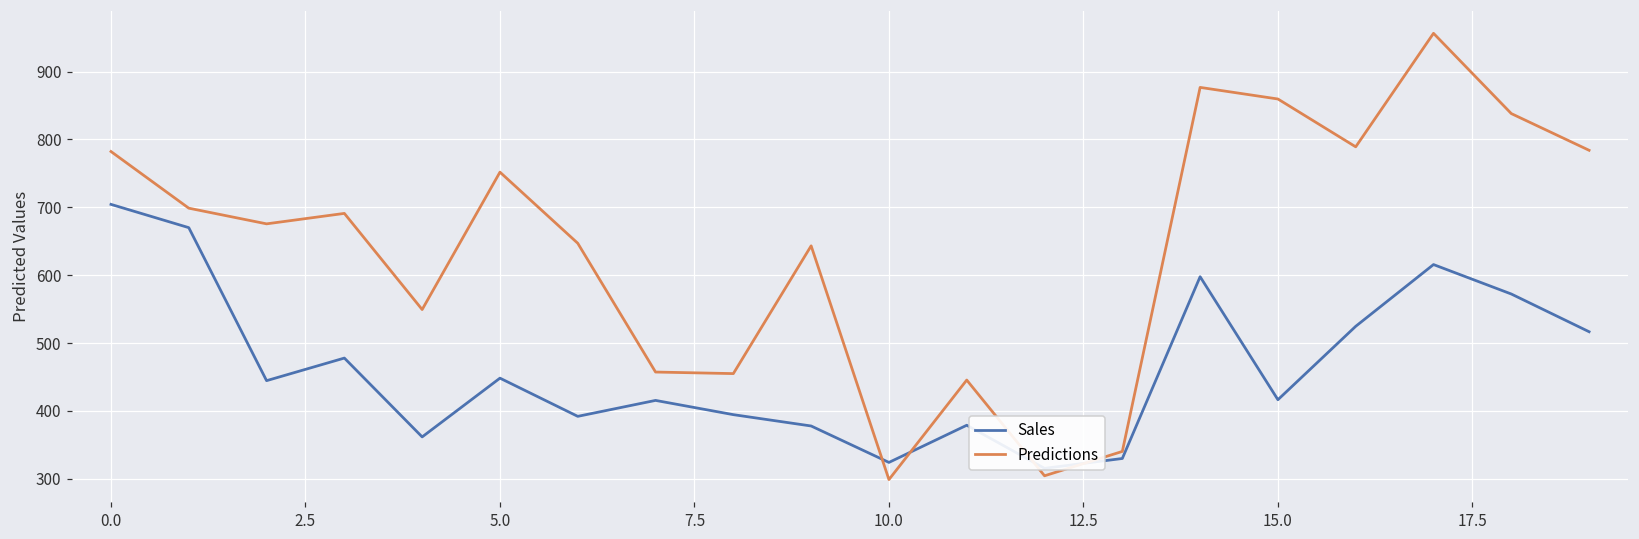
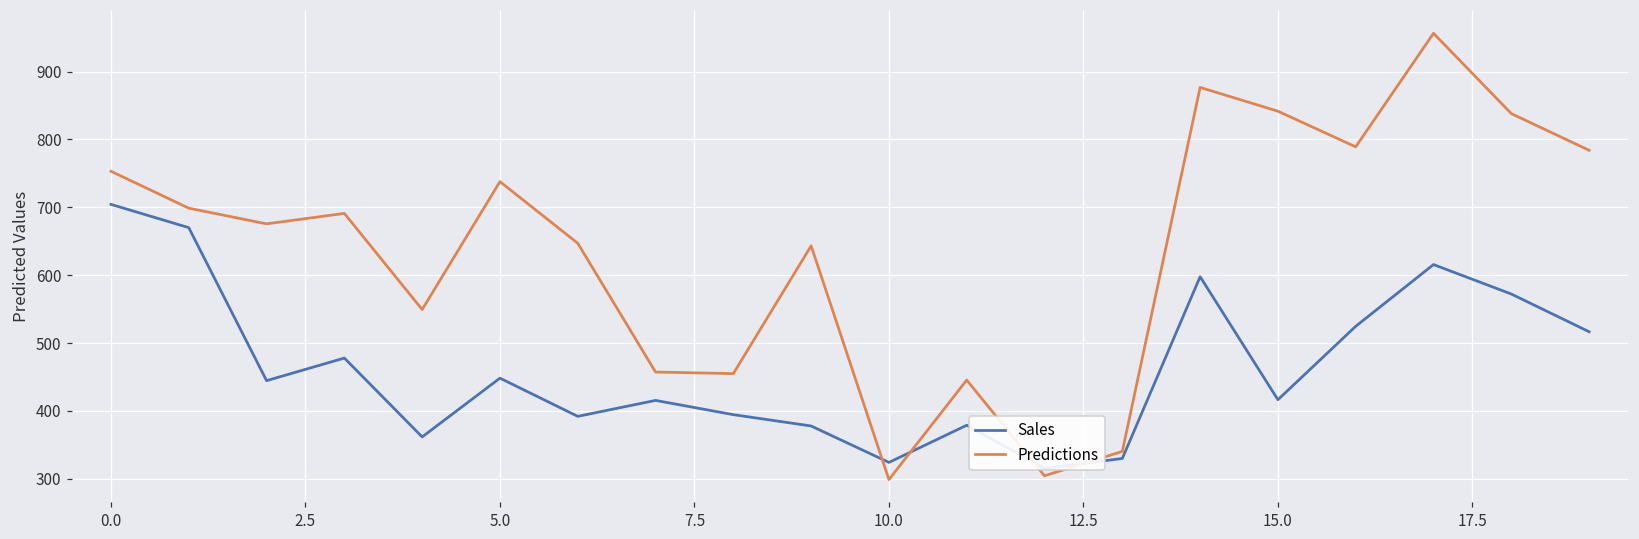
  {
    "Sales": {
      "0.0": 700,
      "5.0": 450,
      "10.0": 320,
      "15.0": 420
    },
    "Predictions": {
-     "0.0": 780,
-     "5.0": 750,
+     "0.0": 750,
+     "5.0": 740,
      "10.0": 300,
-     "15.0": 860
+     "15.0": 840
    }
  }
